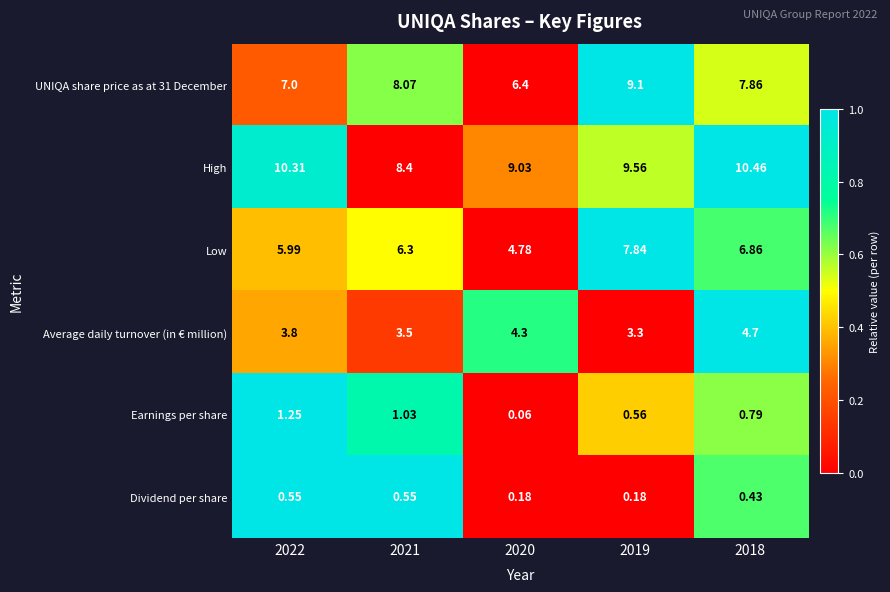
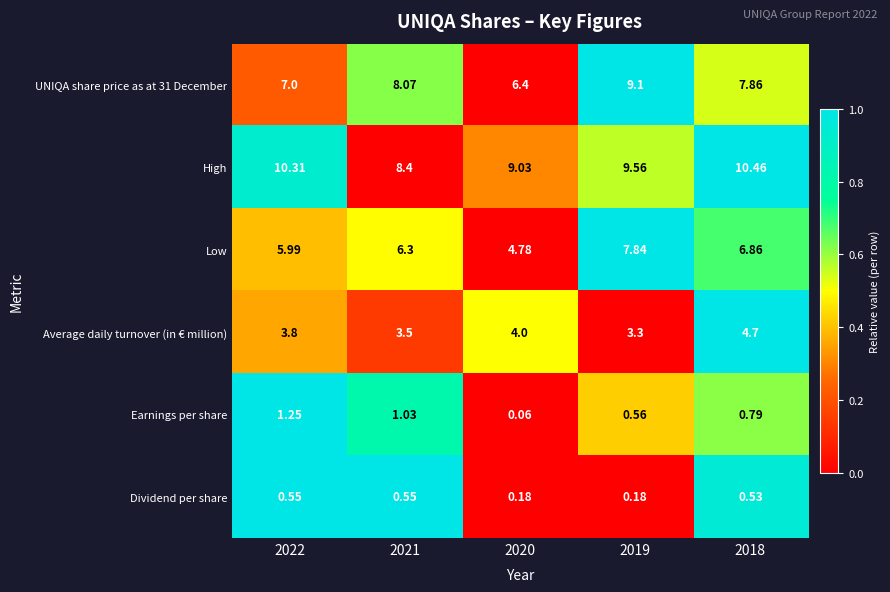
  {
    "UNIQA share price as at 31 December": {
      "2022": 7.0,
      "2021": 8.07,
      "2020": 6.4,
      "2019": 9.1,
      "2018": 7.86
    },
    "High": {
      "2022": 10.31,
      "2021": 8.4,
      "2020": 9.03,
      "2019": 9.56,
      "2018": 10.46
    },
    "Low": {
      "2022": 5.99,
      "2021": 6.3,
      "2020": 4.78,
      "2019": 7.84,
      "2018": 6.86
    },
    "Average daily turnover (in € million)": {
      "2022": 3.8,
      "2021": 3.5,
-     "2020": 4.3,
+     "2020": 4.0,
      "2019": 3.3,
      "2018": 4.7
    },
    "Earnings per share": {
      "2022": 1.25,
      "2021": 1.03,
      "2020": 0.06,
      "2019": 0.56,
      "2018": 0.79
    },
    "Dividend per share": {
      "2022": 0.55,
      "2021": 0.55,
      "2020": 0.18,
      "2019": 0.18,
-     "2018": 0.43
+     "2018": 0.53
    }
  }
